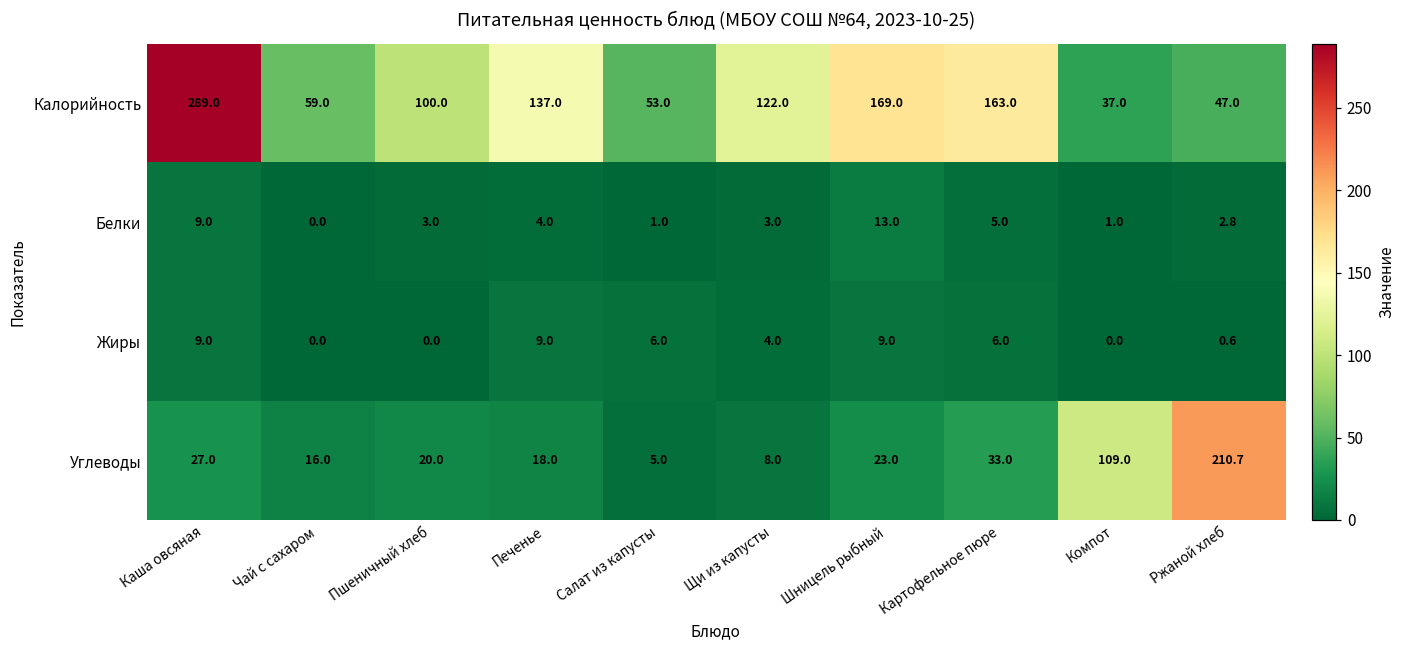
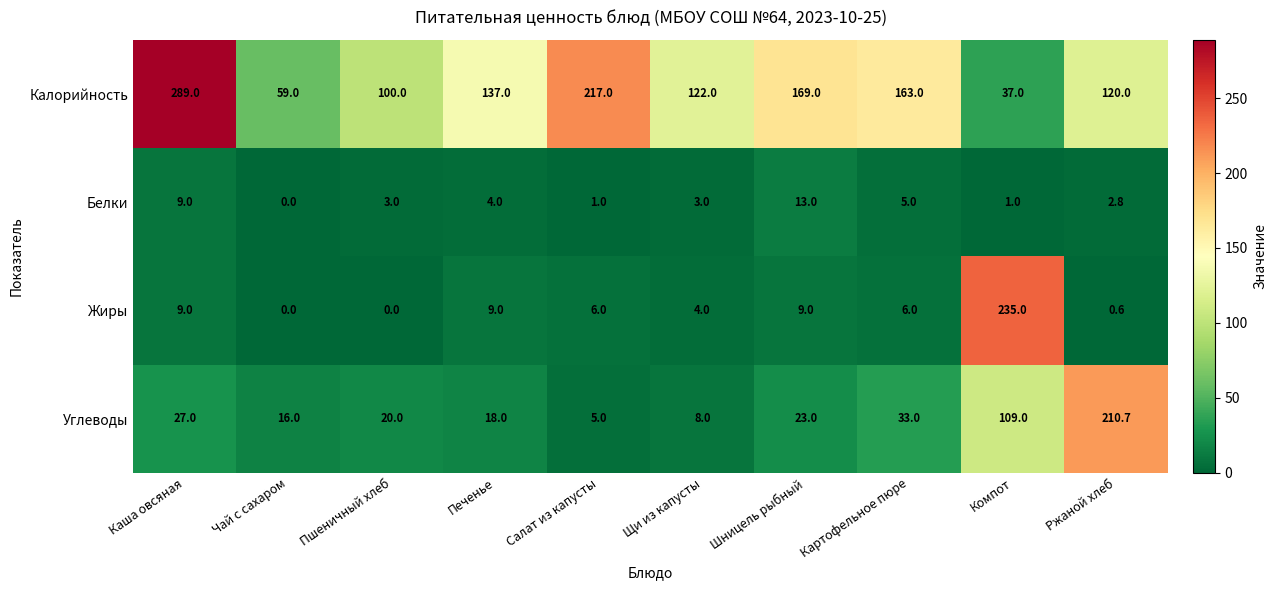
  {
    "Калорийность": {
      "Каша овсяная": 289.0,
      "Чай с сахаром": 59.0,
      "Пшеничный хлеб": 100.0,
      "Печенье": 137.0,
-     "Салат из капусты": 53.0,
+     "Салат из капусты": 217.0,
      "Щи из капусты": 122.0,
      "Шницель рыбный": 169.0,
      "Картофельное пюре": 163.0,
      "Компот": 37.0,
-     "Ржаной хлеб": 47.0
+     "Ржаной хлеб": 120.0
    },
    "Белки": {
      "Каша овсяная": 9.0,
      "Чай с сахаром": 0.0,
      "Пшеничный хлеб": 3.0,
      "Печенье": 4.0,
      "Салат из капусты": 1.0,
      "Щи из капусты": 3.0,
      "Шницель рыбный": 13.0,
      "Картофельное пюре": 5.0,
      "Компот": 1.0,
      "Ржаной хлеб": 2.8
    },
    "Жиры": {
      "Каша овсяная": 9.0,
      "Чай с сахаром": 0.0,
      "Пшеничный хлеб": 0.0,
      "Печенье": 9.0,
      "Салат из капусты": 6.0,
      "Щи из капусты": 4.0,
      "Шницель рыбный": 9.0,
      "Картофельное пюре": 6.0,
-     "Компот": 0.0,
+     "Компот": 235.0,
      "Ржаной хлеб": 0.6
    },
    "Углеводы": {
      "Каша овсяная": 27.0,
      "Чай с сахаром": 16.0,
      "Пшеничный хлеб": 20.0,
      "Печенье": 18.0,
      "Салат из капусты": 5.0,
      "Щи из капусты": 8.0,
      "Шницель рыбный": 23.0,
      "Картофельное пюре": 33.0,
      "Компот": 109.0,
      "Ржаной хлеб": 210.7
    }
  }
